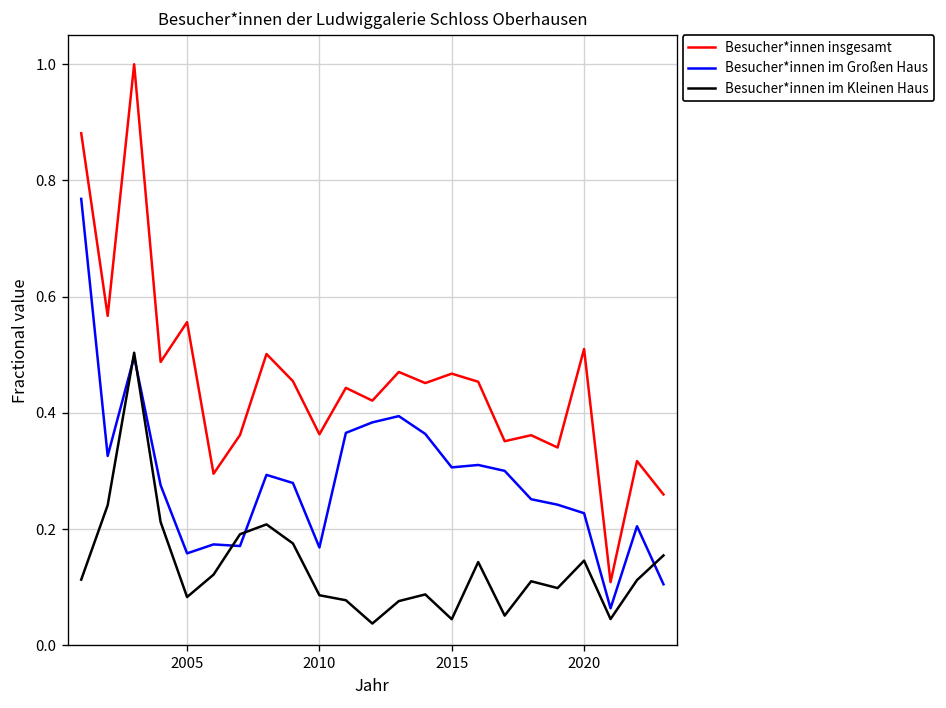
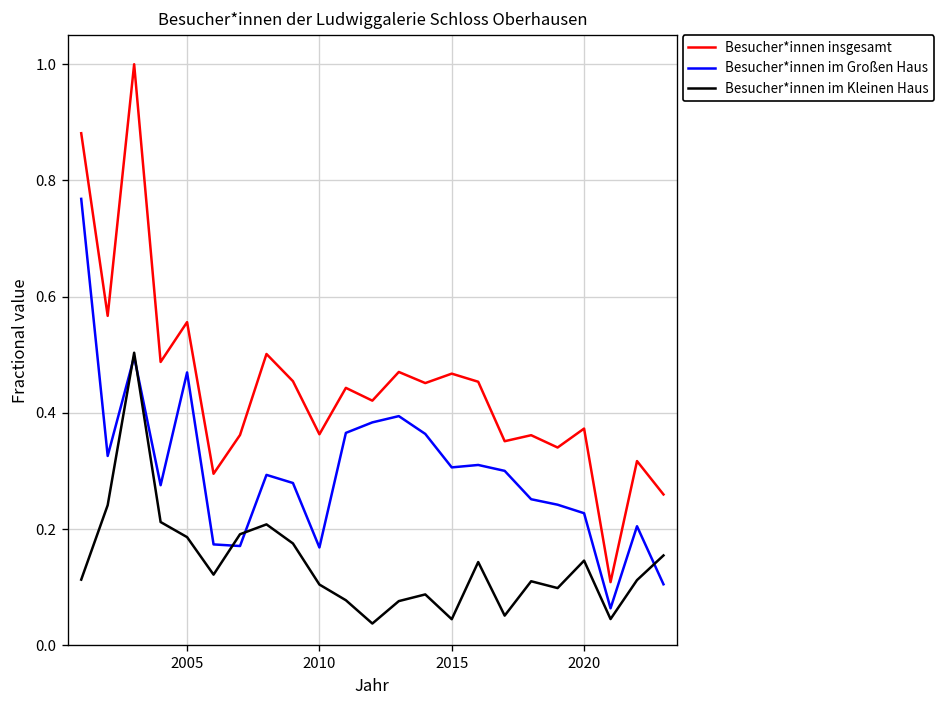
  {
    "Besucher*innen insgesamt": {
      "2005": 0.56,
      "2010": 0.36,
      "2015": 0.47,
-     "2020": 0.51
+     "2020": 0.37
    },
    "Besucher*innen im Großen Haus": {
-     "2005": 0.16,
+     "2005": 0.47,
      "2010": 0.17,
      "2015": 0.31,
      "2020": 0.23
    },
    "Besucher*innen im Kleinen Haus": {
-     "2005": 0.08,
-     "2010": 0.09,
+     "2005": 0.19,
+     "2010": 0.10,
      "2015": 0.04,
      "2020": 0.15
    }
  }
